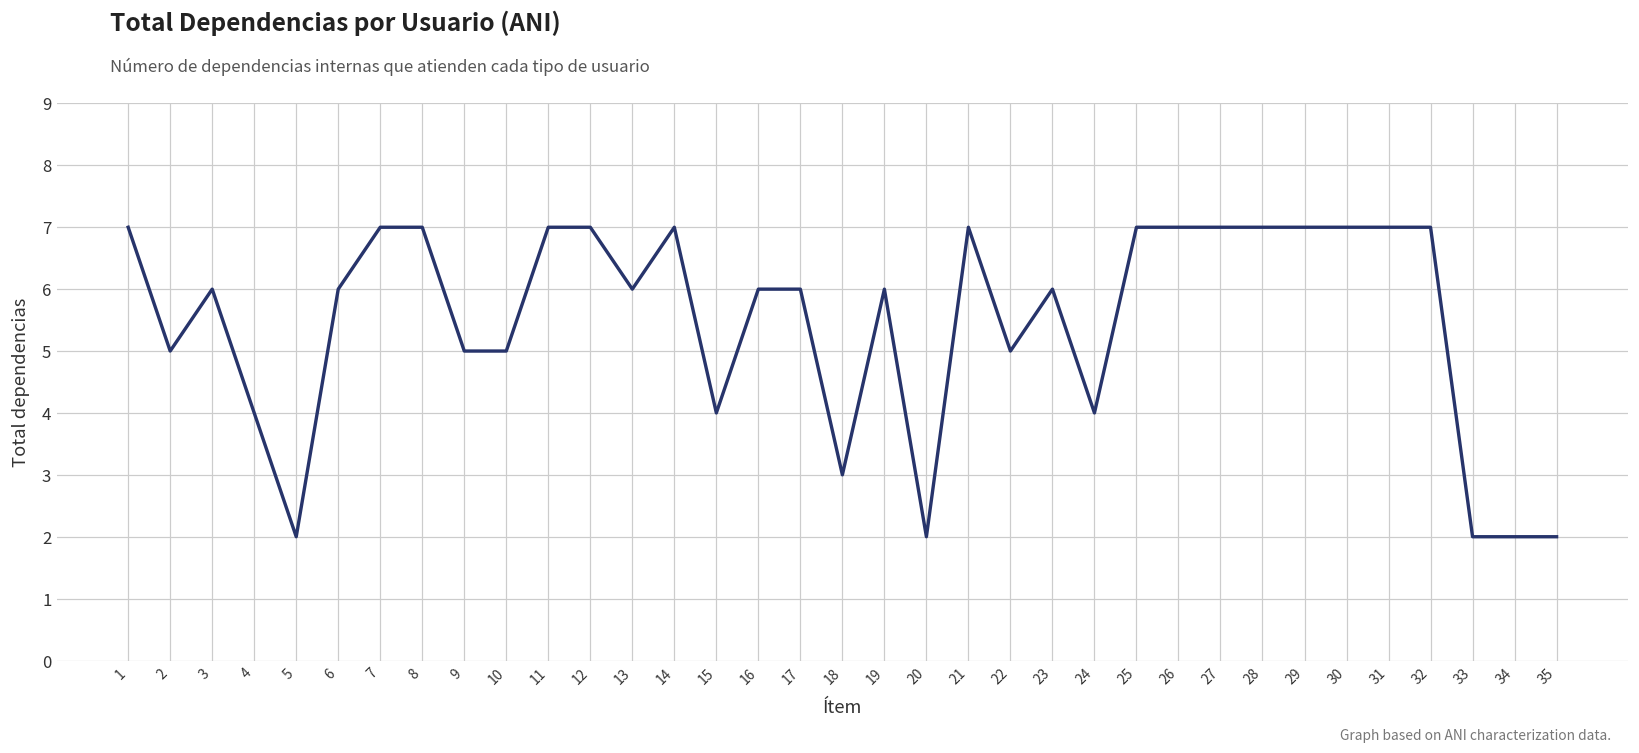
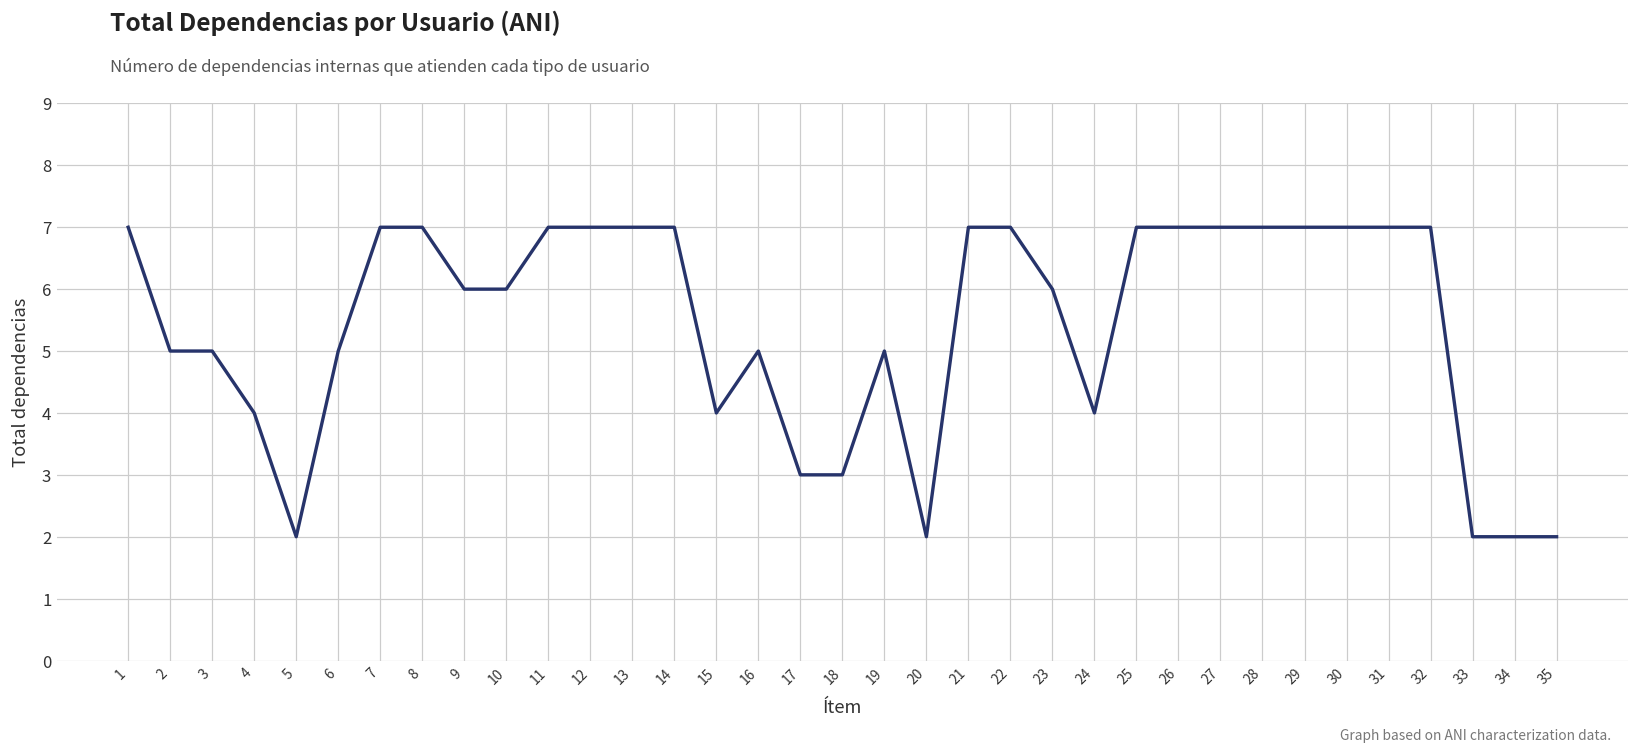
  {
    "1": 7,
    "2": 5,
-   "3": 6,
+   "3": 5,
    "4": 4,
    "5": 2,
-   "6": 6,
+   "6": 5,
    "7": 7,
    "8": 7,
-   "9": 5,
-   "10": 5,
+   "9": 6,
+   "10": 6,
    "11": 7,
    "12": 7,
-   "13": 6,
+   "13": 7,
    "14": 7,
    "15": 4,
-   "16": 6,
-   "17": 6,
+   "16": 5,
+   "17": 3,
    "18": 3,
-   "19": 6,
+   "19": 5,
    "20": 2,
    "21": 7,
-   "22": 5,
+   "22": 7,
    "23": 6,
    "24": 4,
    "25": 7,
    "26": 7,
    "27": 7,
    "28": 7,
    "29": 7,
    "30": 7,
    "31": 7,
    "32": 7,
    "33": 2,
    "34": 2,
    "35": 2
  }
